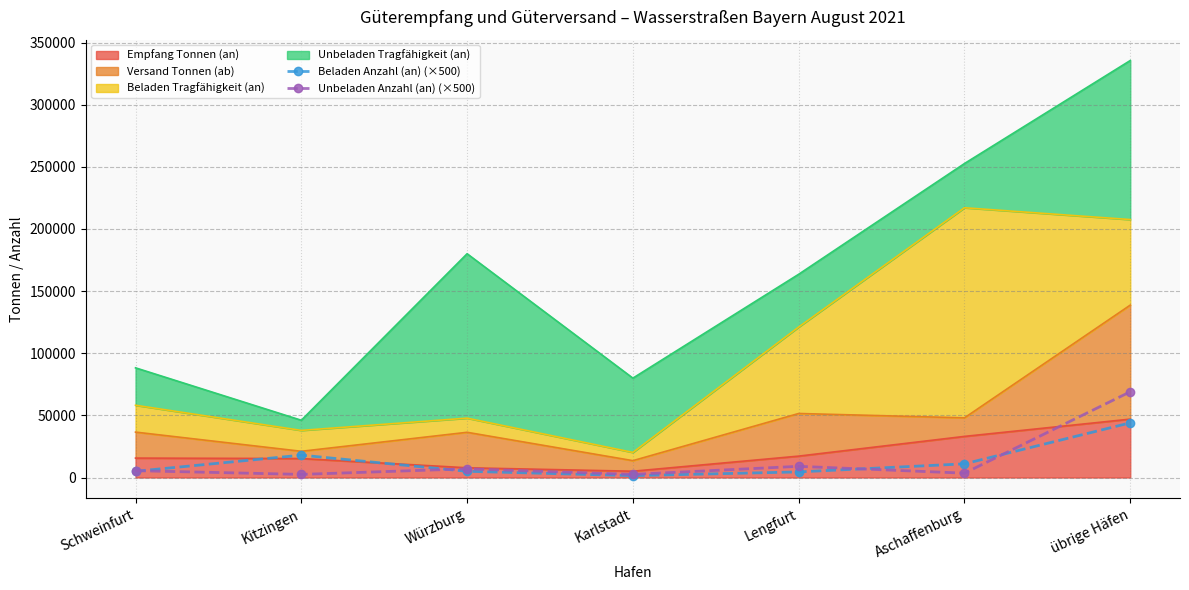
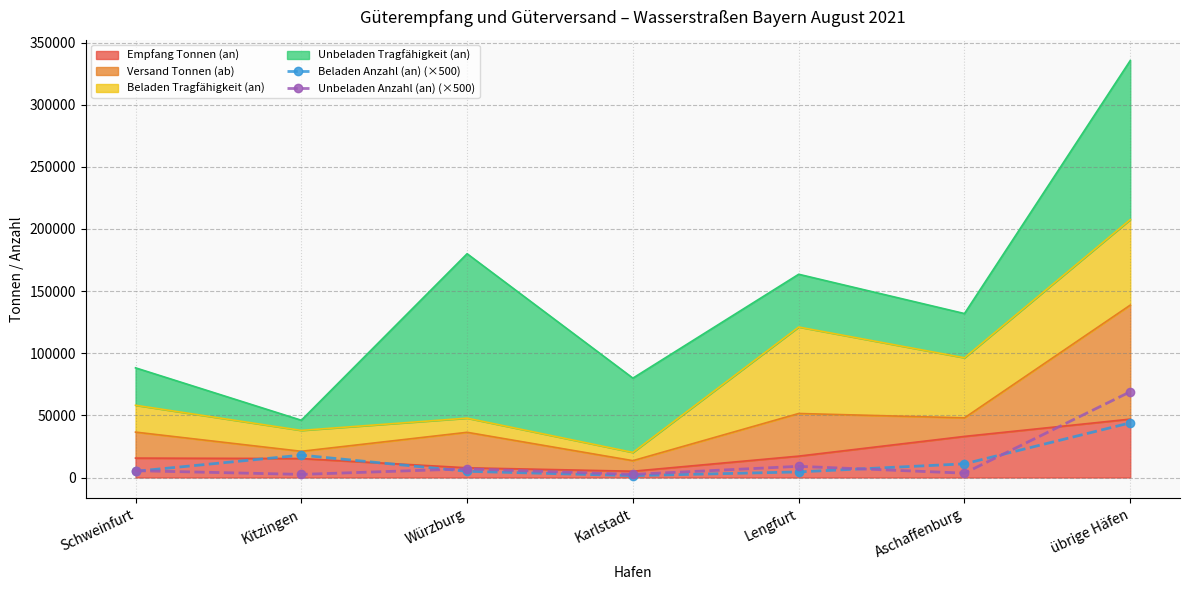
  {
    "Beladen Tragfähigkeit (an)": {
      "Schweinfurt": 22000,
      "Kitzingen": 17000,
      "Würzburg": 11000,
      "Karlstadt": 7000,
      "Lengfurt": 70000,
-     "Aschaffenburg": 169000,
+     "Aschaffenburg": 48000,
      "übrige Häfen": 69000
    },
    "Unbeladen Tragfähigkeit (an)": {
      "Schweinfurt": 30000,
      "Kitzingen": 8000,
      "Würzburg": 132000,
      "Karlstadt": 60000,
      "Lengfurt": 42000,
      "Aschaffenburg": 36000,
      "übrige Häfen": 128000
    },
    "Beladen Anzahl (an) (×500)": {
      "Kitzingen": 18000,
      "Lengfurt": 5000,
      "Aschaffenburg": 11000,
      "übrige Häfen": 44000
    },
    "Unbeladen Anzahl (an) (×500)": {
      "Kitzingen": 3000,
      "Lengfurt": 9000,
      "Aschaffenburg": 4000,
      "übrige Häfen": 69000
    }
  }
